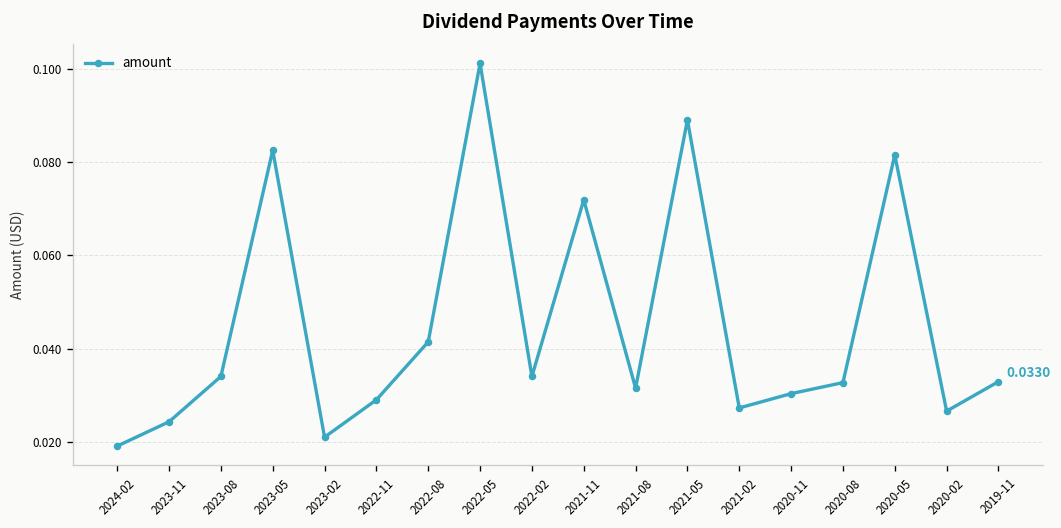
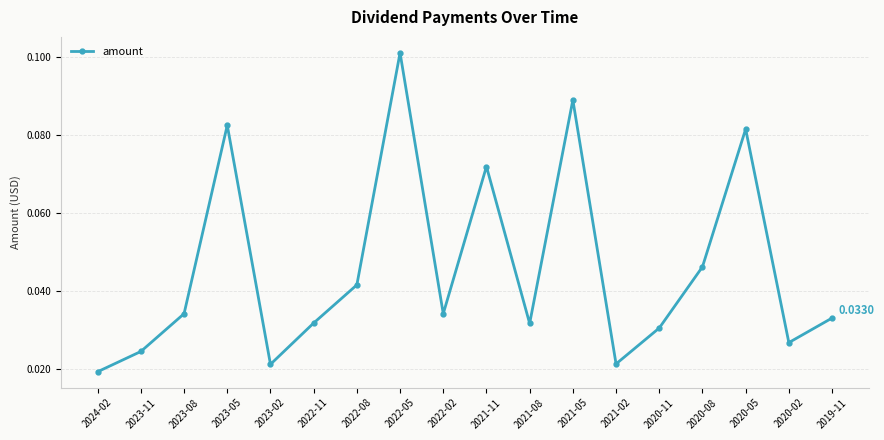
  {
    "2024-02": 0.019,
    "2023-11": 0.024,
    "2023-08": 0.034,
    "2023-05": 0.083,
    "2023-02": 0.021,
-   "2022-11": 0.029,
+   "2022-11": 0.032,
    "2022-08": 0.042,
    "2022-05": 0.101,
    "2022-02": 0.034,
    "2021-11": 0.072,
    "2021-08": 0.032,
    "2021-05": 0.089,
-   "2021-02": 0.027,
+   "2021-02": 0.021,
    "2020-11": 0.030,
-   "2020-08": 0.033,
+   "2020-08": 0.046,
    "2020-05": 0.082,
    "2020-02": 0.027
  }
